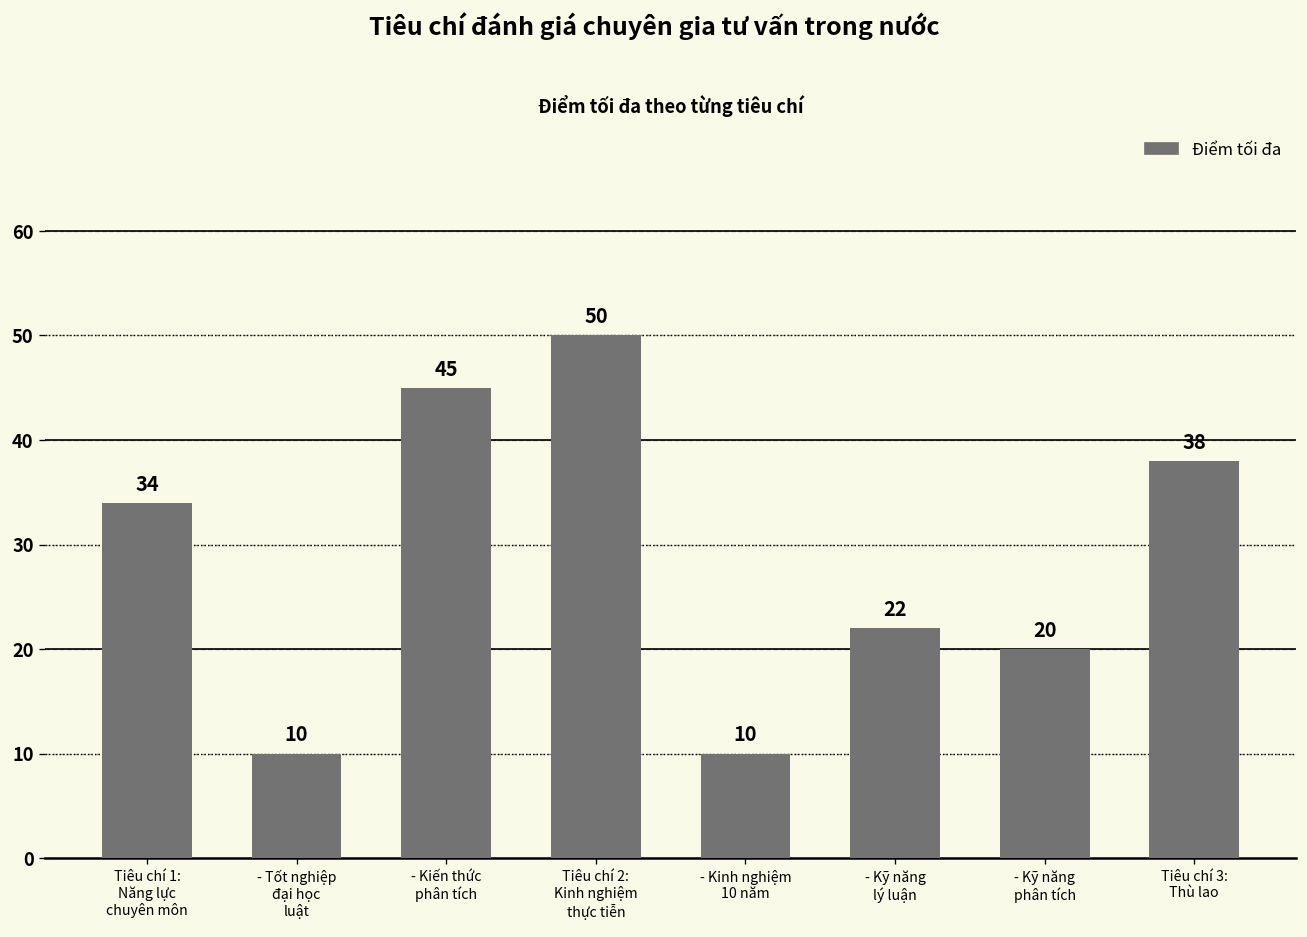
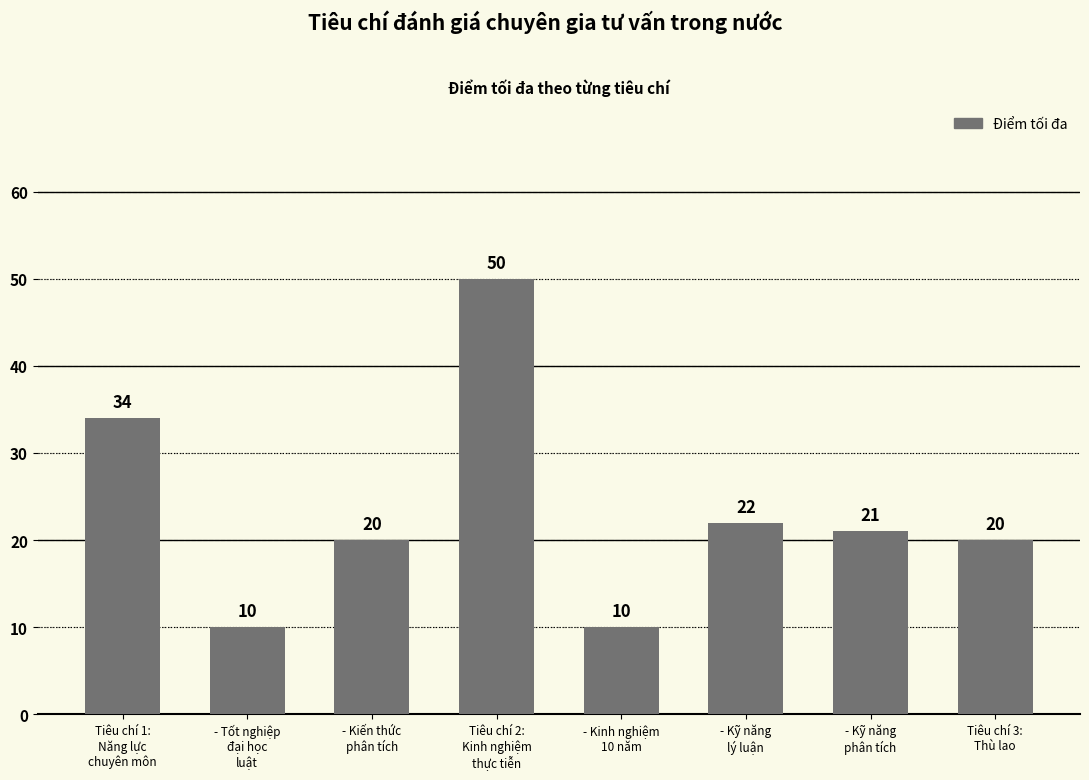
  {
    "Tiêu chí 1: Năng lực chuyên môn": 34,
    "- Tốt nghiệp đại học luật": 10,
-   "- Kiến thức phân tích": 45,
+   "- Kiến thức phân tích": 20,
    "Tiêu chí 2: Kinh nghiệm thực tiễn": 50,
    "- Kinh nghiệm 10 năm": 10,
    "- Kỹ năng lý luận": 22,
-   "- Kỹ năng phân tích": 20,
-   "Tiêu chí 3: Thù lao": 38
+   "- Kỹ năng phân tích": 21,
+   "Tiêu chí 3: Thù lao": 20
  }
